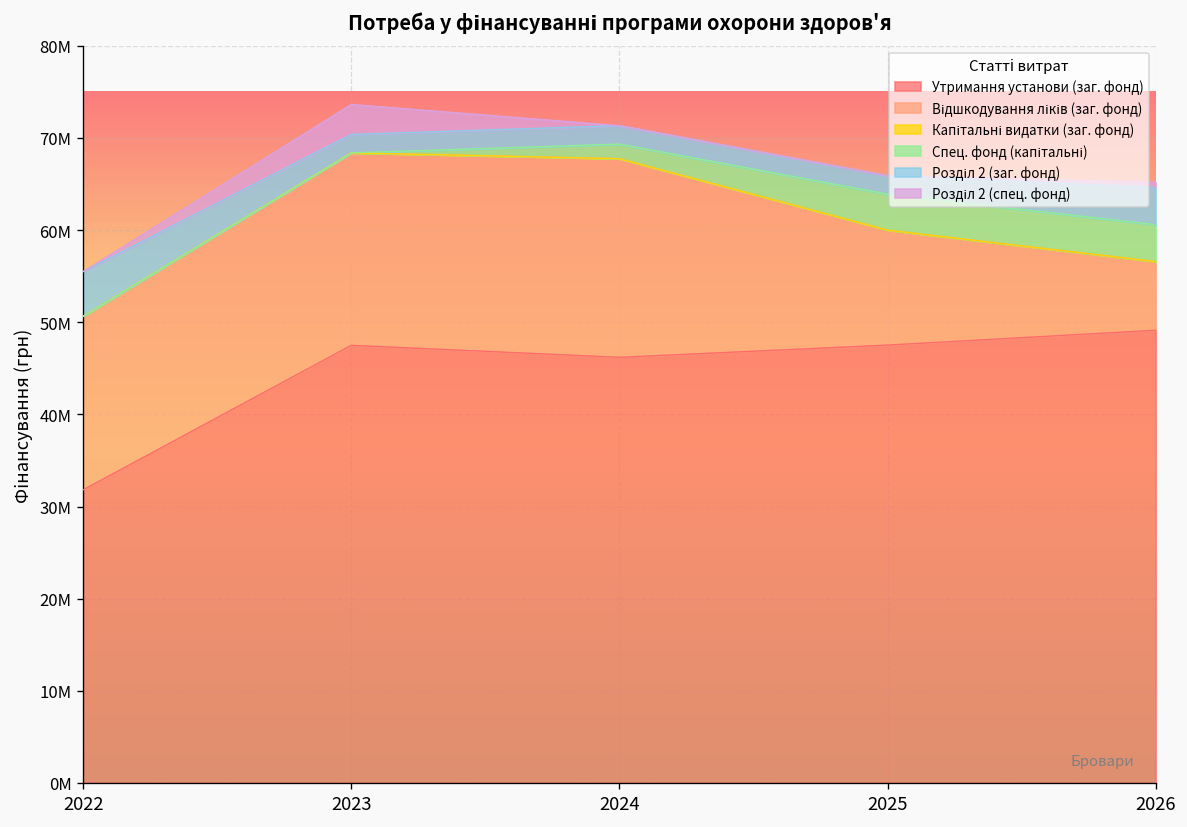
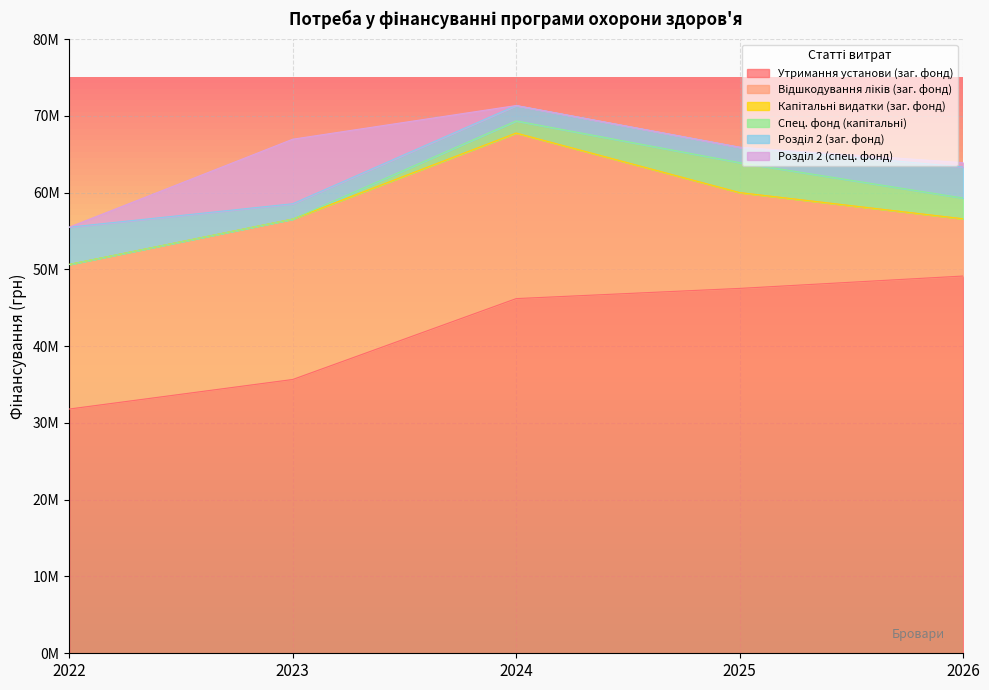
  {
    "Утримання установи (заг. фонд)": {
      "2022": 32000000,
-     "2023": 47000000,
+     "2023": 36000000,
      "2024": 46000000,
      "2025": 48000000,
      "2026": 49000000
    },
    "Спец. фонд (капітальні)": {
      "2024": 2000000,
      "2025": 4000000,
-     "2026": 4000000
+     "2026": 3000000
    },
    "Розділ 2 (заг. фонд)": {
      "2023": 2000000,
      "2026": 4000000
    },
    "Розділ 2 (спец. фонд)": {
-     "2023": 3000000,
+     "2023": 8000000,
      "2026": 1000000
    }
  }
